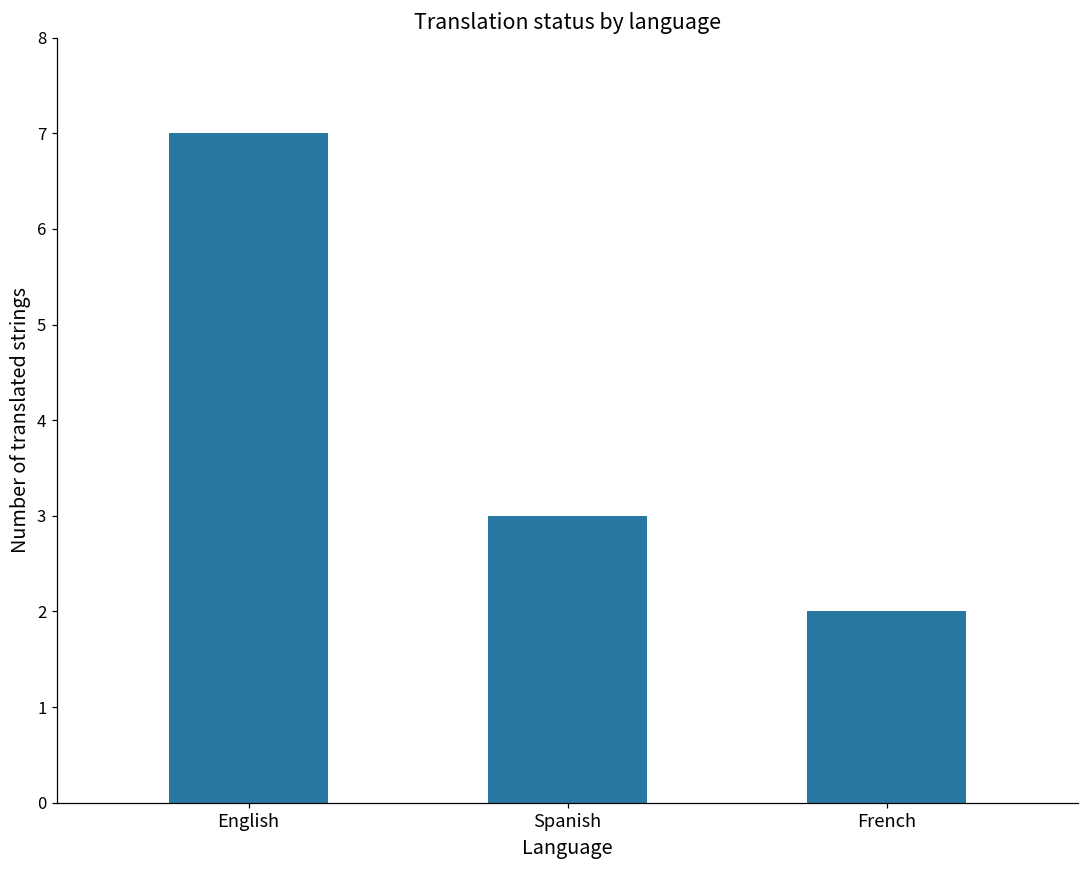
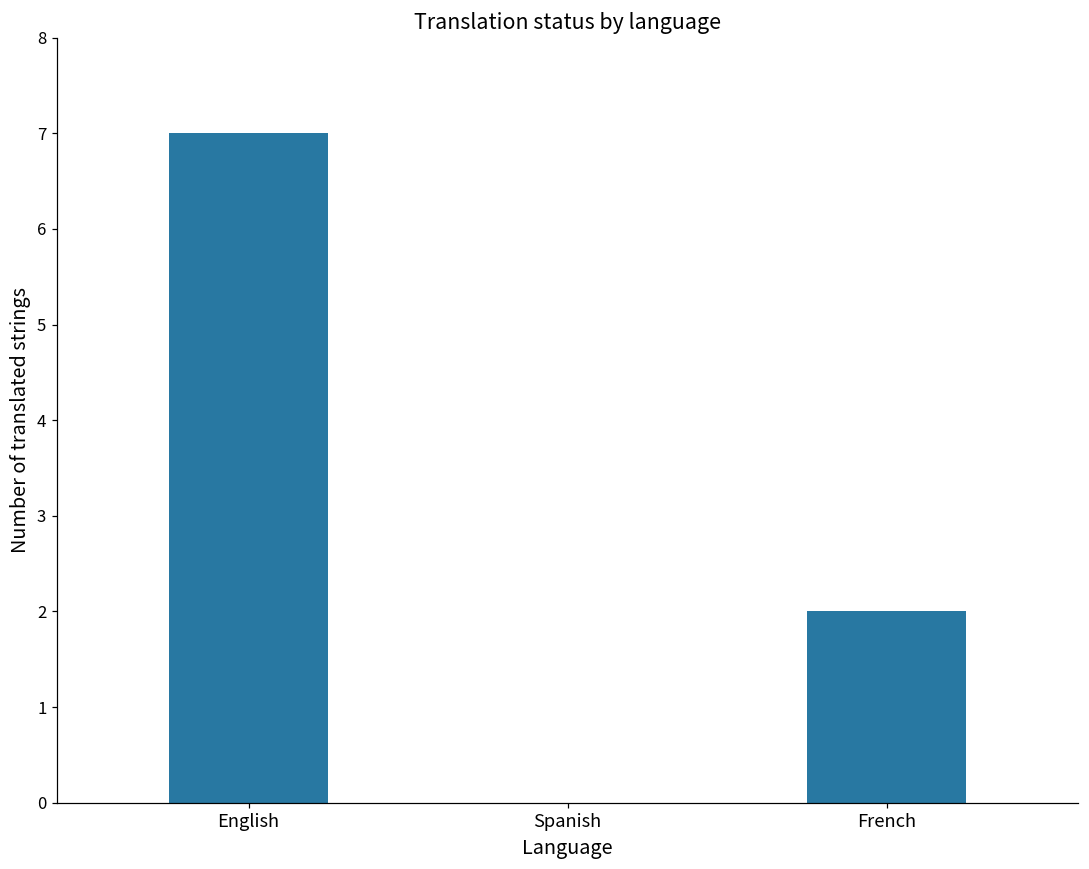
  {
    "English": 7,
-   "Spanish": 3,
+   "Spanish": 0,
    "French": 2
  }
